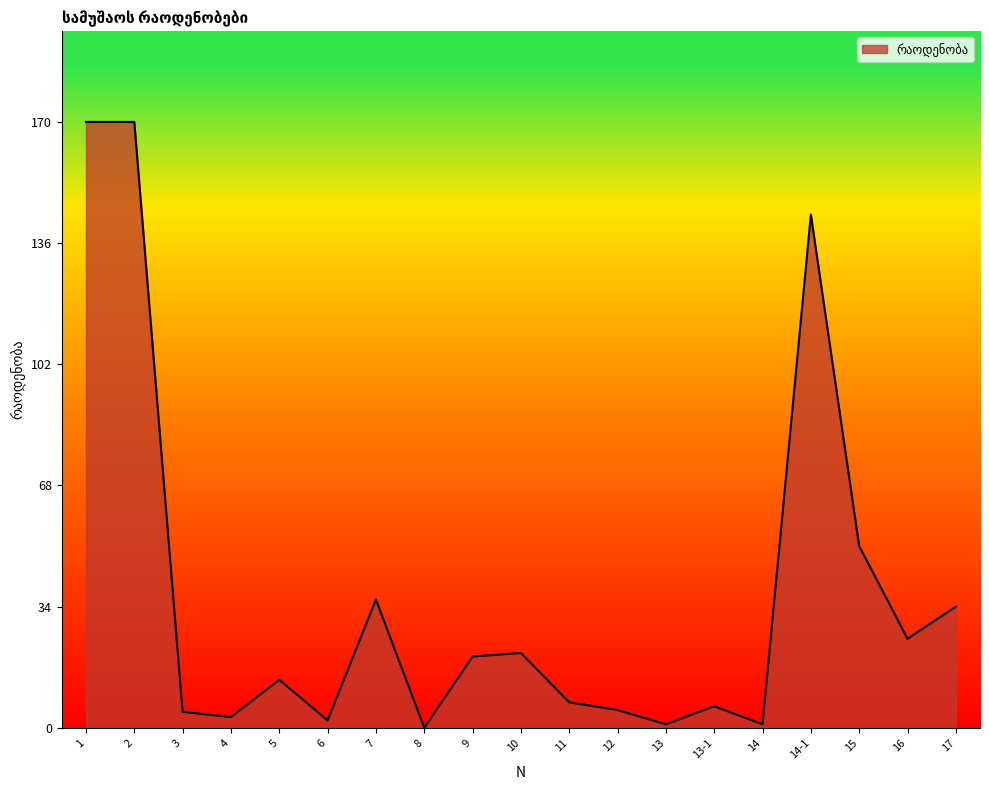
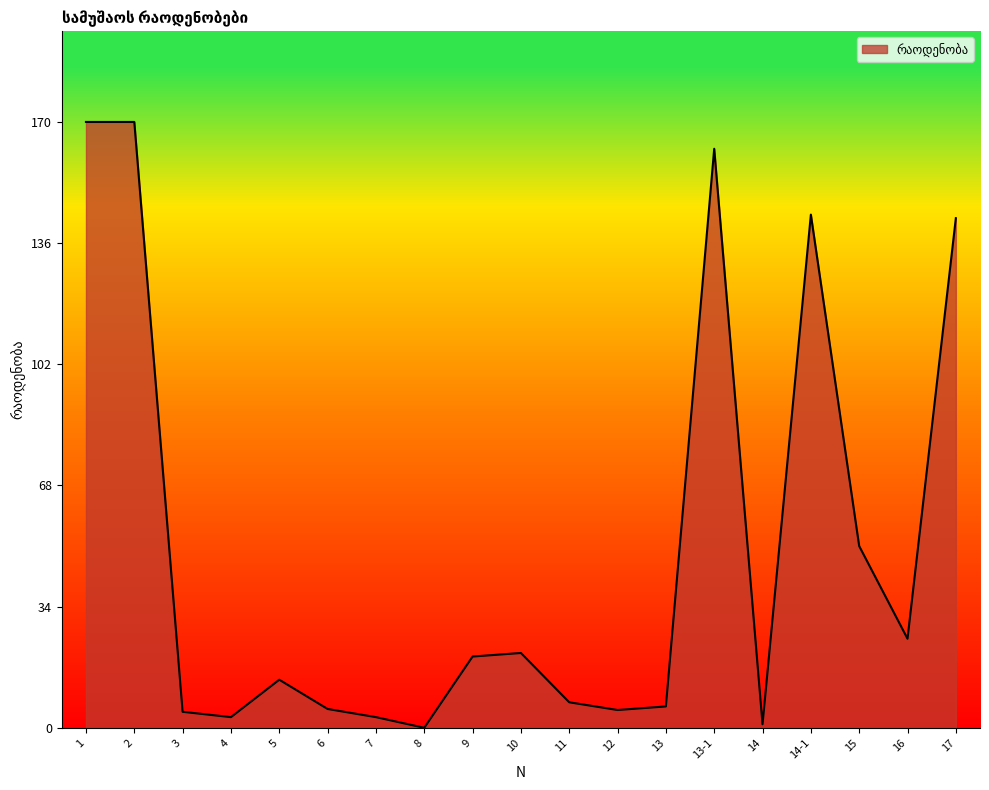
  {
    "1": 170,
    "2": 170,
    "3": 5,
    "4": 3,
    "5": 14,
-   "6": 2,
-   "7": 36,
+   "6": 5,
+   "7": 3,
    "8": 0,
    "9": 20,
    "10": 21,
    "11": 7,
    "12": 5,
-   "13": 1,
-   "13-1": 6,
+   "13": 6,
+   "13-1": 162,
    "14": 1,
    "14-1": 144,
    "15": 51,
    "16": 25,
-   "17": 34
+   "17": 143
  }
